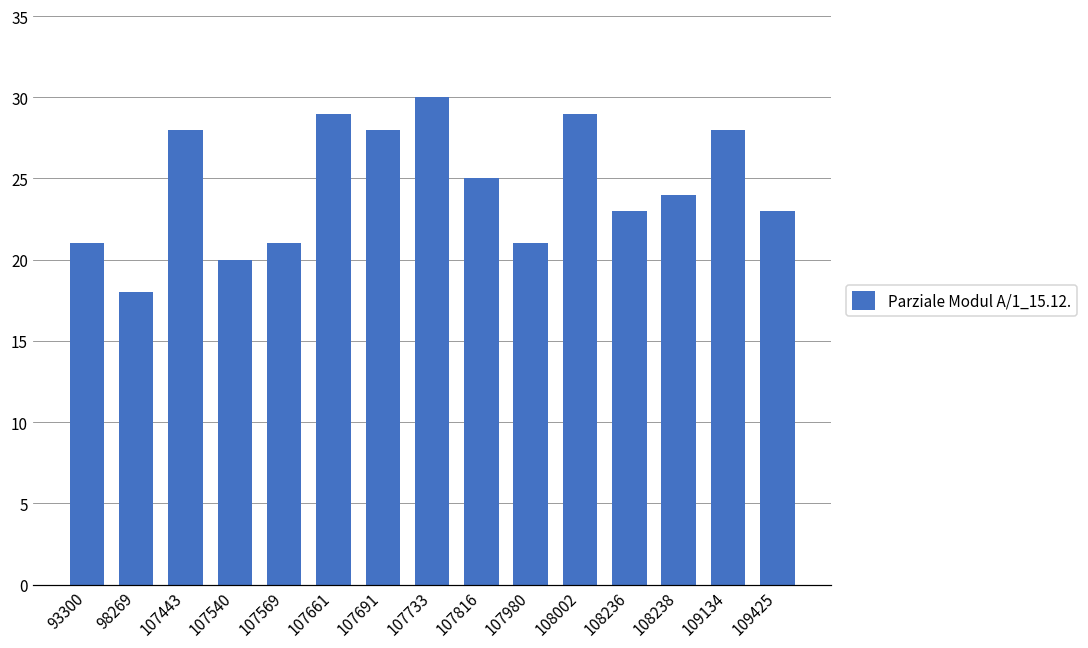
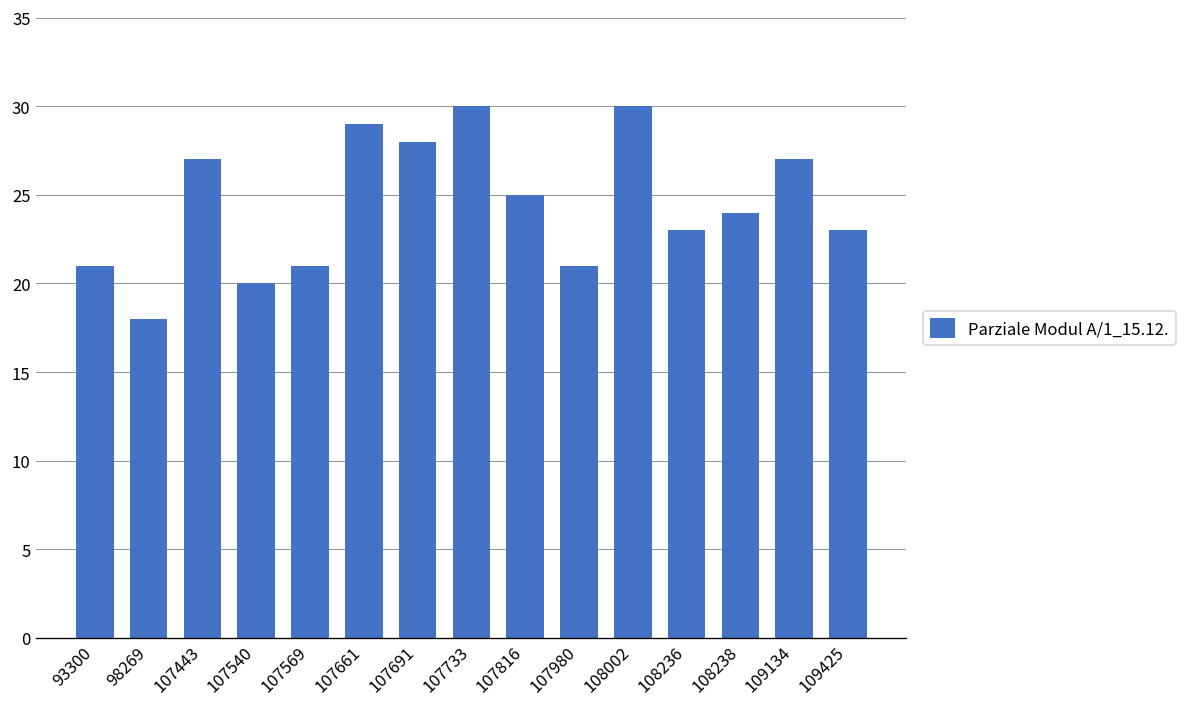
  {
    "93300": 21,
    "98269": 18,
-   "107443": 28,
+   "107443": 27,
    "107540": 20,
    "107569": 21,
    "107661": 29,
    "107691": 28,
    "107733": 30,
    "107816": 25,
    "107980": 21,
-   "108002": 29,
+   "108002": 30,
    "108236": 23,
    "108238": 24,
-   "109134": 28,
+   "109134": 27,
    "109425": 23
  }
